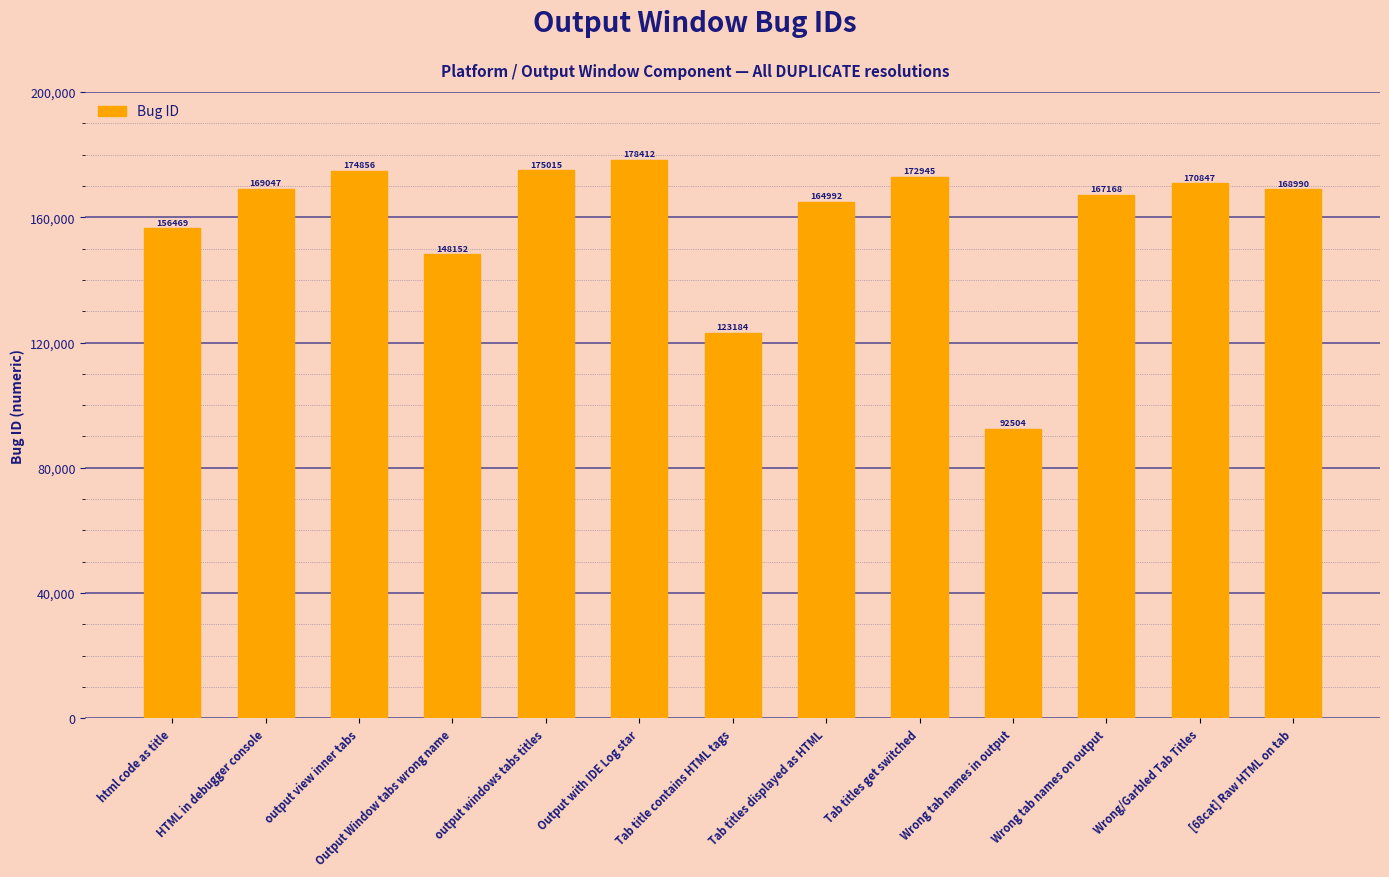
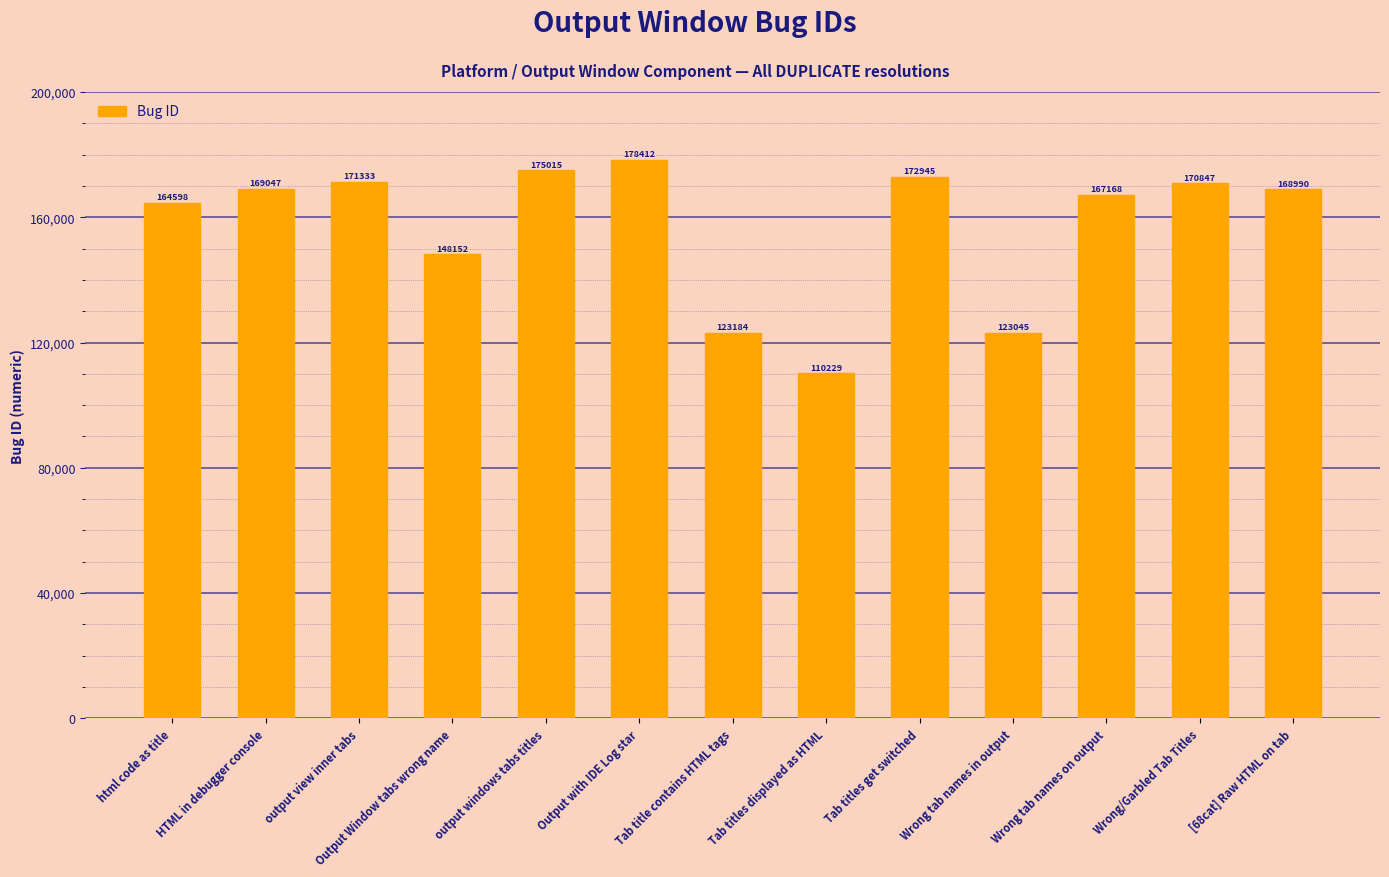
  {
-   "html code as title": 156469,
+   "html code as title": 164598,
    "HTML in debugger console": 169047,
-   "output view inner tabs": 174856,
+   "output view inner tabs": 171333,
    "Output Window tabs wrong name": 148152,
    "output windows tabs titles": 175015,
    "Output with IDE Log star": 178412,
    "Tab title contains HTML tags": 123184,
-   "Tab titles displayed as HTML": 164992,
+   "Tab titles displayed as HTML": 110229,
    "Tab titles get switched": 172945,
-   "Wrong tab names in output": 92504,
+   "Wrong tab names in output": 123045,
    "Wrong tab names on output": 167168,
    "Wrong/Garbled Tab Titles": 170847,
    "[68cat] Raw HTML on tab": 168990
  }
